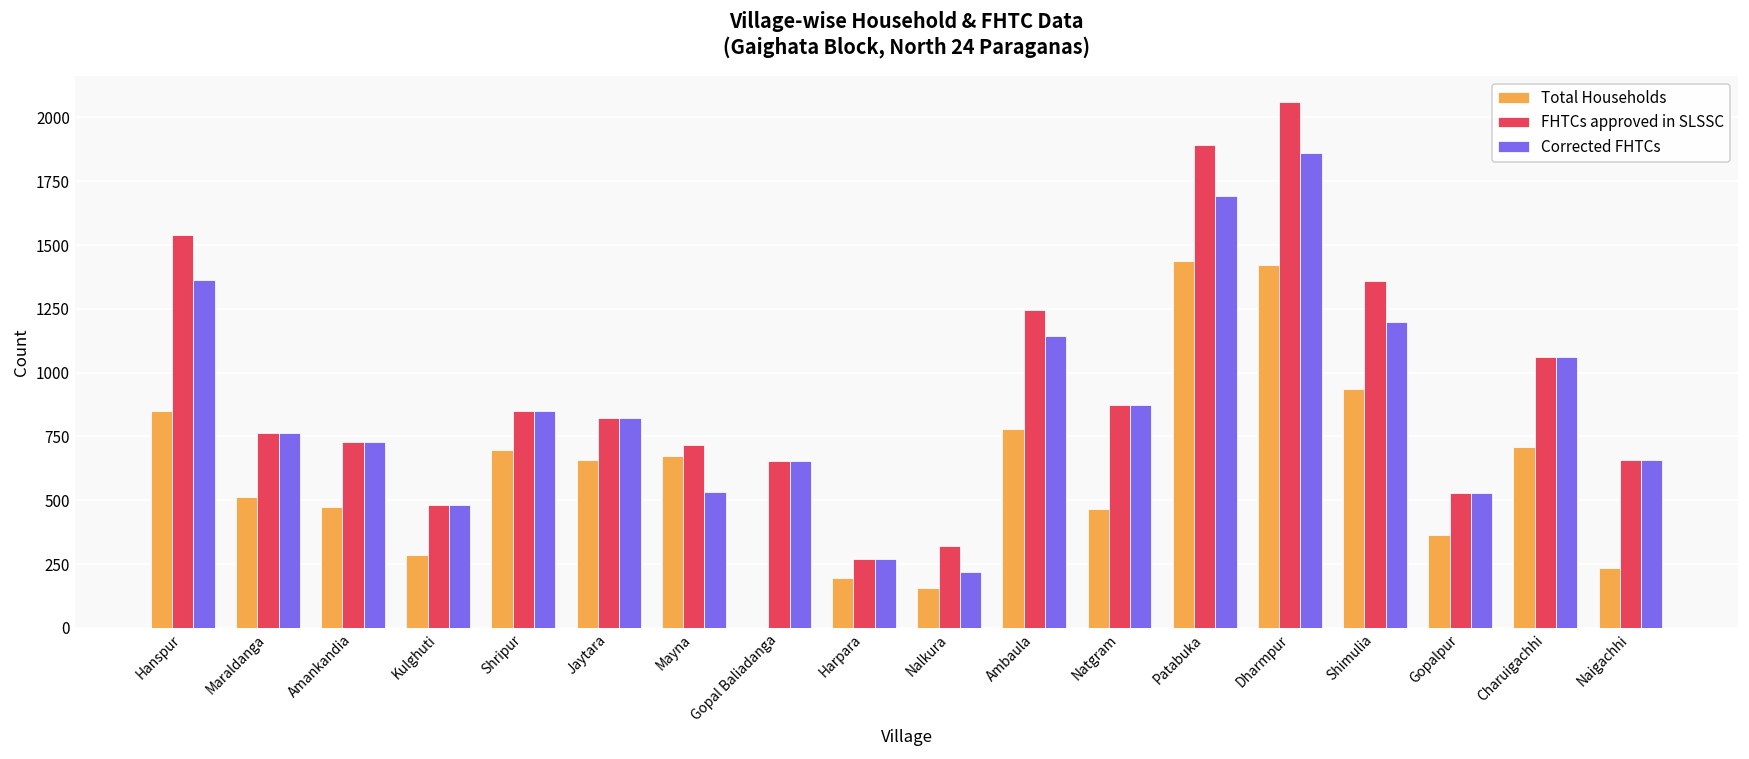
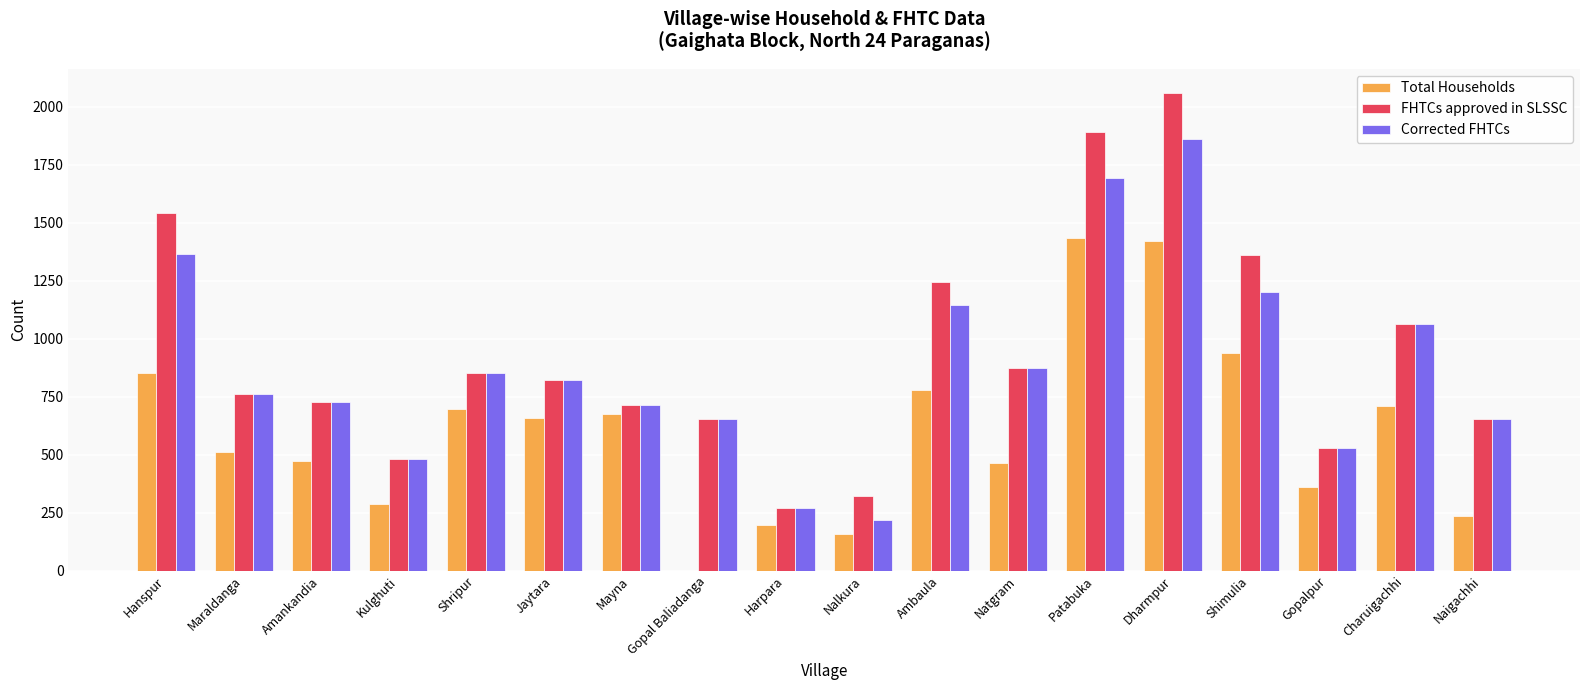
  {
    "Total Households": {
      "Hanspur": 850,
      "Maraldanga": 510,
      "Amankandia": 470,
      "Kulghuti": 290,
      "Shripur": 700,
      "Jaytara": 660,
      "Mayna": 670,
      "Gopal Baliadanga": 0,
      "Harpara": 200,
      "Nalkura": 160,
      "Ambaula": 780,
      "Natgram": 470,
      "Patabuka": 1440,
      "Dharmpur": 1420,
      "Shimulia": 940,
      "Gopalpur": 360,
      "Charuigachhi": 710,
      "Naigachhi": 240
    },
    "FHTCs approved in SLSSC": {
      "Hanspur": 1540,
      "Maraldanga": 760,
      "Amankandia": 730,
      "Kulghuti": 480,
      "Shripur": 850,
      "Jaytara": 820,
      "Mayna": 720,
      "Gopal Baliadanga": 650,
      "Harpara": 270,
      "Nalkura": 320,
      "Ambaula": 1240,
      "Natgram": 870,
      "Patabuka": 1890,
      "Dharmpur": 2060,
      "Shimulia": 1360,
      "Gopalpur": 530,
      "Charuigachhi": 1060,
      "Naigachhi": 660
    },
    "Corrected FHTCs": {
      "Hanspur": 1360,
      "Maraldanga": 760,
      "Amankandia": 730,
      "Kulghuti": 480,
      "Shripur": 850,
      "Jaytara": 820,
-     "Mayna": 530,
+     "Mayna": 720,
      "Gopal Baliadanga": 650,
      "Harpara": 270,
      "Nalkura": 220,
      "Ambaula": 1140,
      "Natgram": 870,
      "Patabuka": 1690,
      "Dharmpur": 1860,
      "Shimulia": 1200,
      "Gopalpur": 530,
      "Charuigachhi": 1060,
      "Naigachhi": 660
    }
  }
